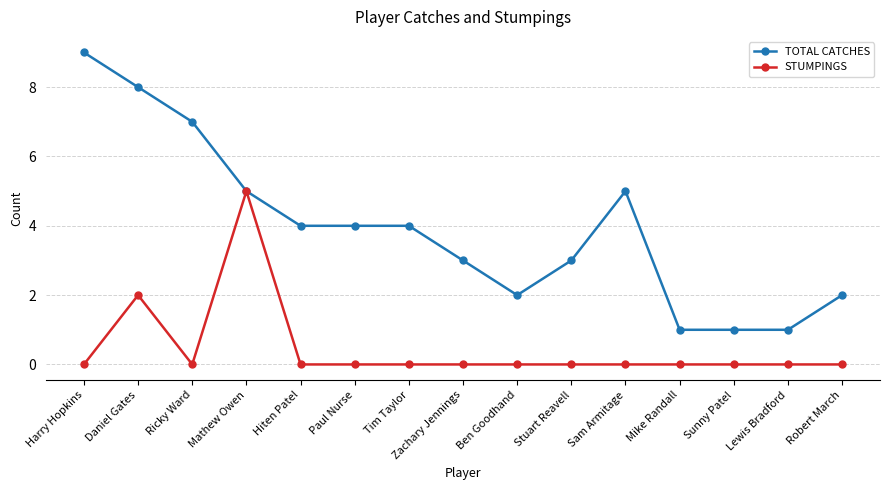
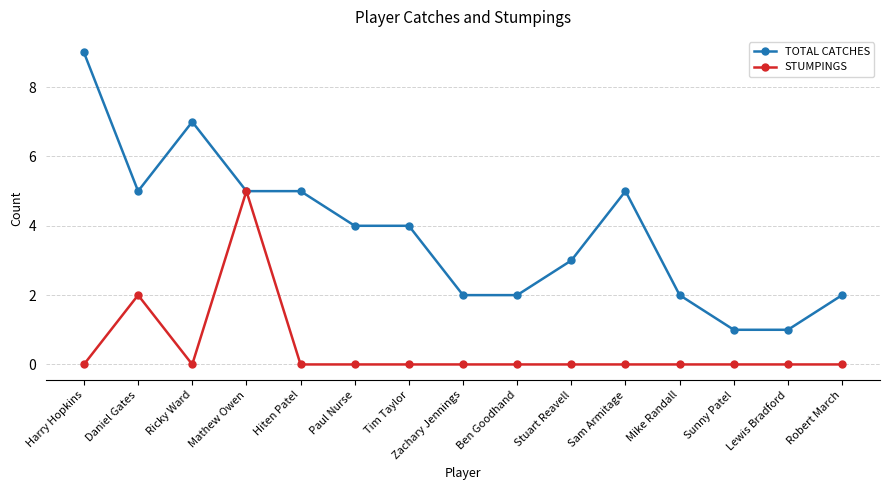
  {
    "TOTAL CATCHES": {
      "Harry Hopkins": 9,
-     "Daniel Gates": 8,
+     "Daniel Gates": 5,
      "Ricky Ward": 7,
-     "Hiten Patel": 4,
+     "Hiten Patel": 5,
      "Paul Nurse": 4,
      "Tim Taylor": 4,
-     "Zachary Jennings": 3,
+     "Zachary Jennings": 2,
      "Ben Goodhand": 2,
      "Stuart Reavell": 3,
      "Sam Armitage": 5,
-     "Mike Randall": 1,
+     "Mike Randall": 2,
      "Sunny Patel": 1,
      "Lewis Bradford": 1,
      "Robert March": 2
    },
    "STUMPINGS": {
      "Harry Hopkins": 0,
      "Daniel Gates": 2,
      "Ricky Ward": 0,
      "Hiten Patel": 0,
      "Paul Nurse": 0,
      "Tim Taylor": 0,
      "Zachary Jennings": 0,
      "Ben Goodhand": 0,
      "Stuart Reavell": 0,
      "Sam Armitage": 0,
      "Mike Randall": 0,
      "Sunny Patel": 0,
      "Lewis Bradford": 0,
      "Robert March": 0
    }
  }
